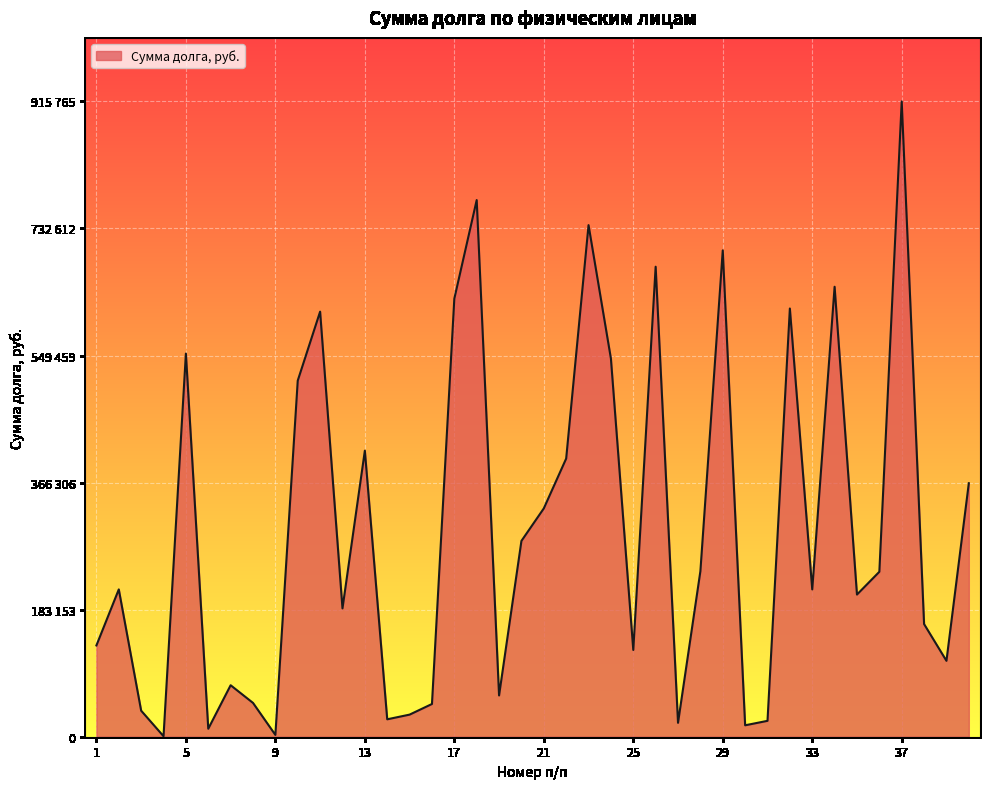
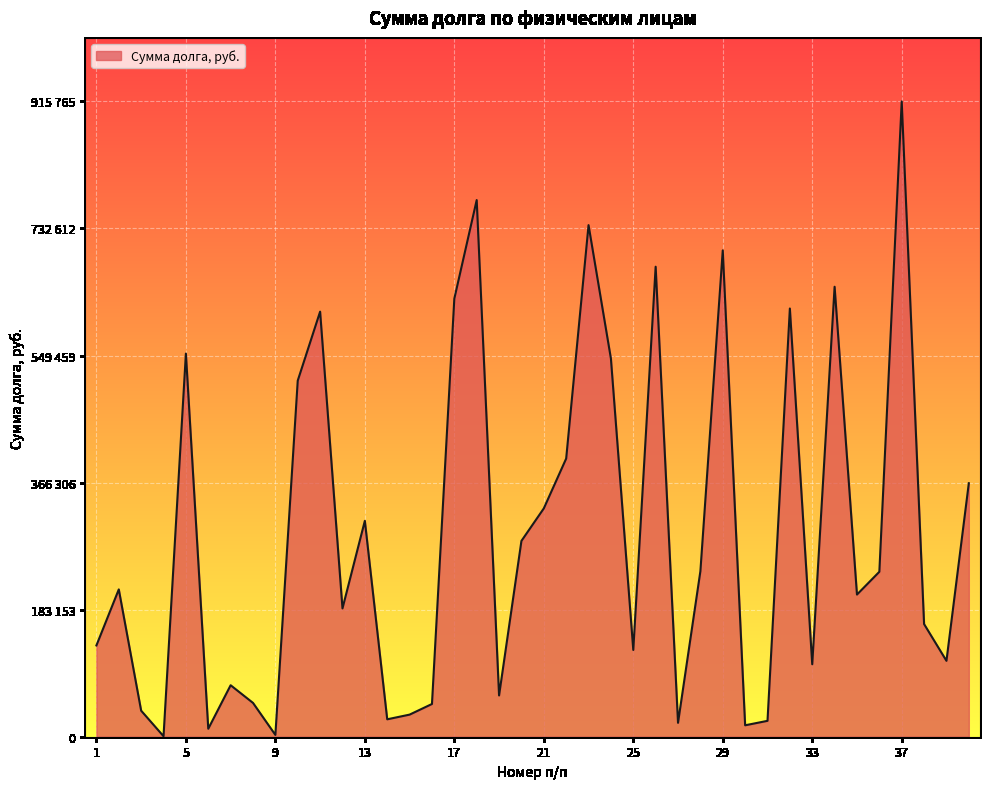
  {
    "1": 130000,
    "5": 550000,
    "9": 0,
-   "13": 410000,
+   "13": 310000,
    "17": 630000,
    "21": 330000,
    "25": 130000,
    "29": 700000,
-   "33": 210000,
+   "33": 100000,
    "37": 920000
  }
